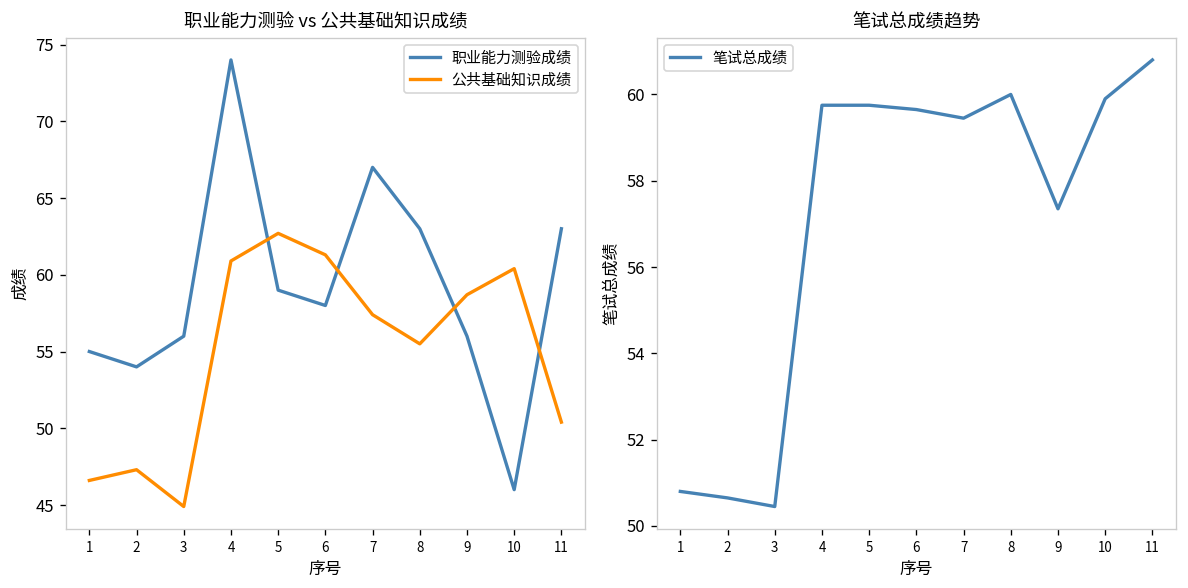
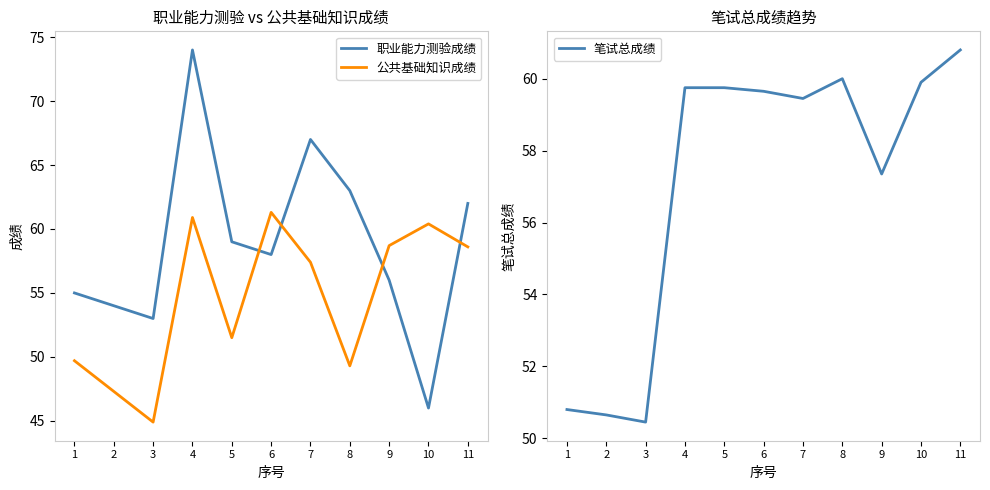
  {
    "职业能力测验 vs 公共基础知识成绩": {
      "职业能力测验成绩": {
        "1": 55,
        "2": 54,
-       "3": 56,
+       "3": 53,
        "4": 74,
        "5": 59,
        "6": 58,
        "7": 67,
        "8": 63,
        "9": 56,
        "10": 46,
-       "11": 63
+       "11": 62
      },
      "公共基础知识成绩": {
-       "1": 46.6,
+       "1": 49.7,
        "2": 47.3,
        "3": 44.9,
        "4": 60.9,
-       "5": 62.7,
+       "5": 51.5,
        "6": 61.3,
        "7": 57.4,
-       "8": 55.5,
+       "8": 49.3,
        "9": 58.7,
        "10": 60.4,
-       "11": 50.4
+       "11": 58.6
      }
    },
    "笔试总成绩趋势": {
      "1": 50.8,
      "2": 50.7,
      "3": 50.5,
      "4": 59.8,
      "5": 59.8,
      "6": 59.7,
      "7": 59.5,
      "8": 60.0,
      "9": 57.4,
      "10": 59.9,
      "11": 60.8
    }
  }
